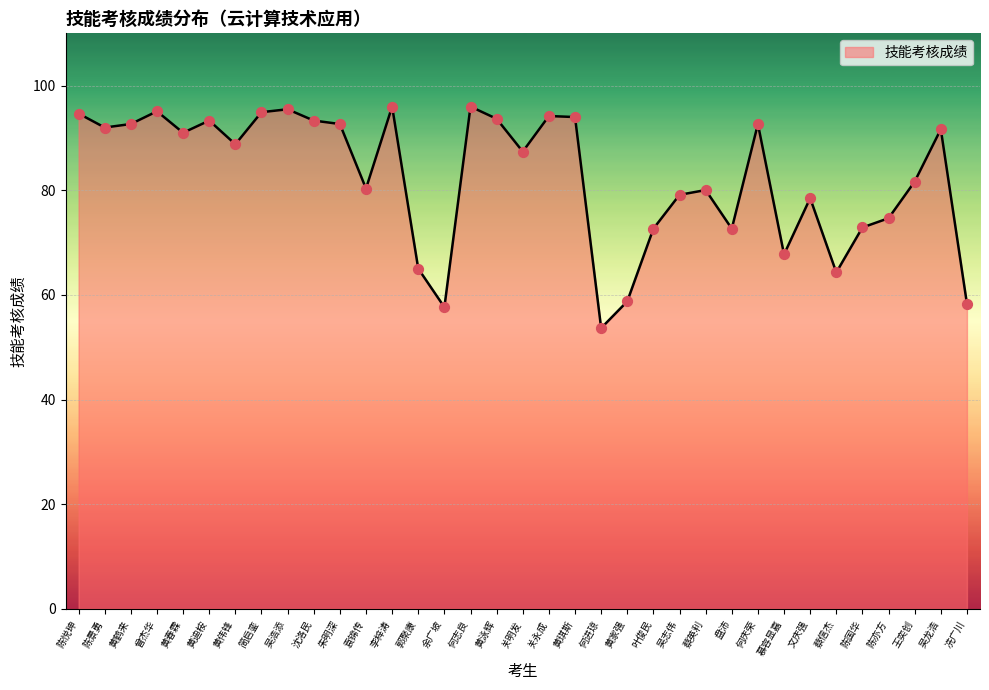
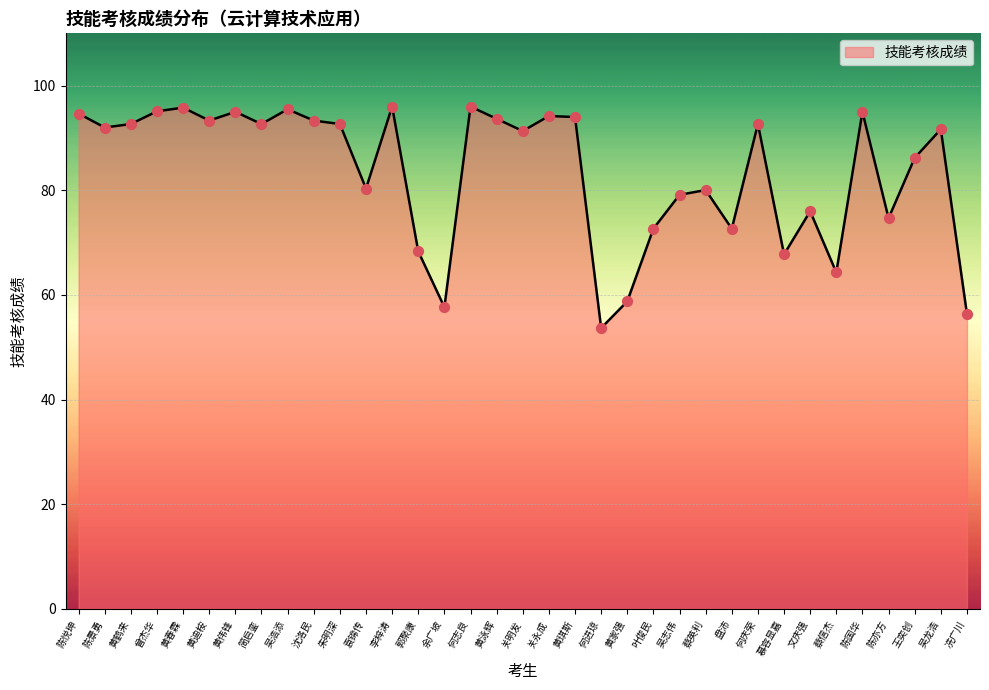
  {
    "陈悦珅": 95,
    "陈景勇": 92,
    "黄鹤来": 93,
    "曾杰华": 95,
-   "黄春霖": 91,
+   "黄春霖": 96,
    "黄迪桉": 93,
-   "黄伟锋": 89,
-   "简启銮": 95,
+   "黄伟锋": 95,
+   "简启銮": 93,
    "吴浩添": 95,
    "沈洛民": 93,
    "朱明深": 93,
    "袁锦传": 80,
    "李梓涛": 96,
-   "郭聚康": 65,
+   "郭聚康": 68,
    "余广坡": 58,
    "何志良": 96,
    "黄泳辉": 94,
-   "关明发": 87,
+   "关明发": 91,
    "关永成": 94,
    "黄琪斯": 94,
    "何进琼": 54,
    "黄家强": 59,
    "叶俊民": 73,
    "吴志伟": 79,
    "蔡英利": 80,
    "盘沛": 73,
    "何庆荣": 93,
    "慕容显嘉": 68,
-   "文庆强": 79,
+   "文庆强": 76,
    "蔡信杰": 64,
-   "陈国华": 73,
+   "陈国华": 95,
    "陈亦方": 75,
-   "王奕创": 82,
+   "王奕创": 86,
    "吴龙浩": 92,
-   "冼广川": 58
+   "冼广川": 56
  }
